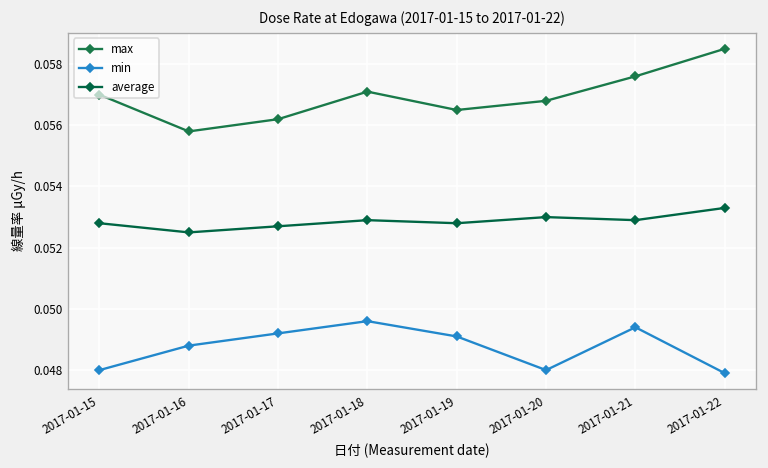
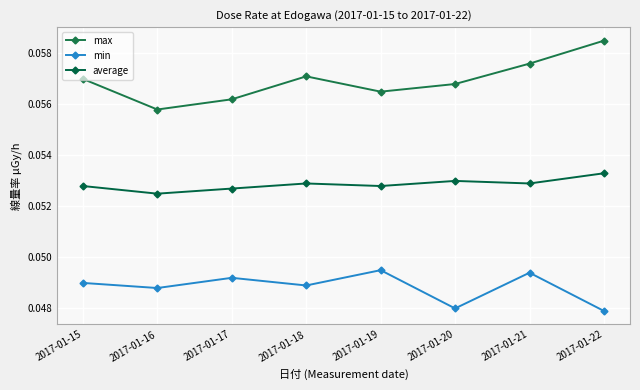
  {
    "min": {
-     "2017-01-15": 0.048,
+     "2017-01-15": 0.049,
      "2017-01-16": 0.0488,
      "2017-01-17": 0.0492,
-     "2017-01-18": 0.0496,
-     "2017-01-19": 0.0491,
+     "2017-01-18": 0.0489,
+     "2017-01-19": 0.0495,
      "2017-01-20": 0.0480,
      "2017-01-21": 0.0494,
      "2017-01-22": 0.0479
    }
  }
